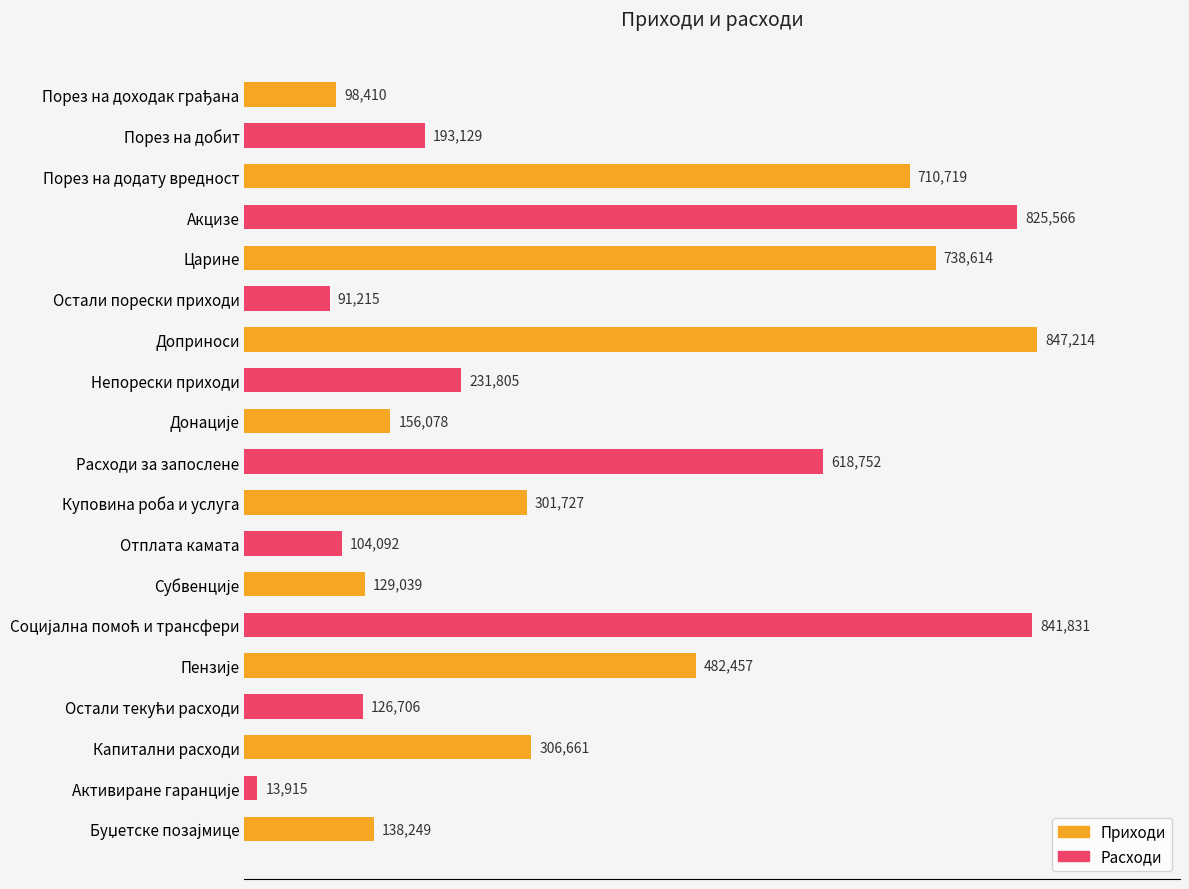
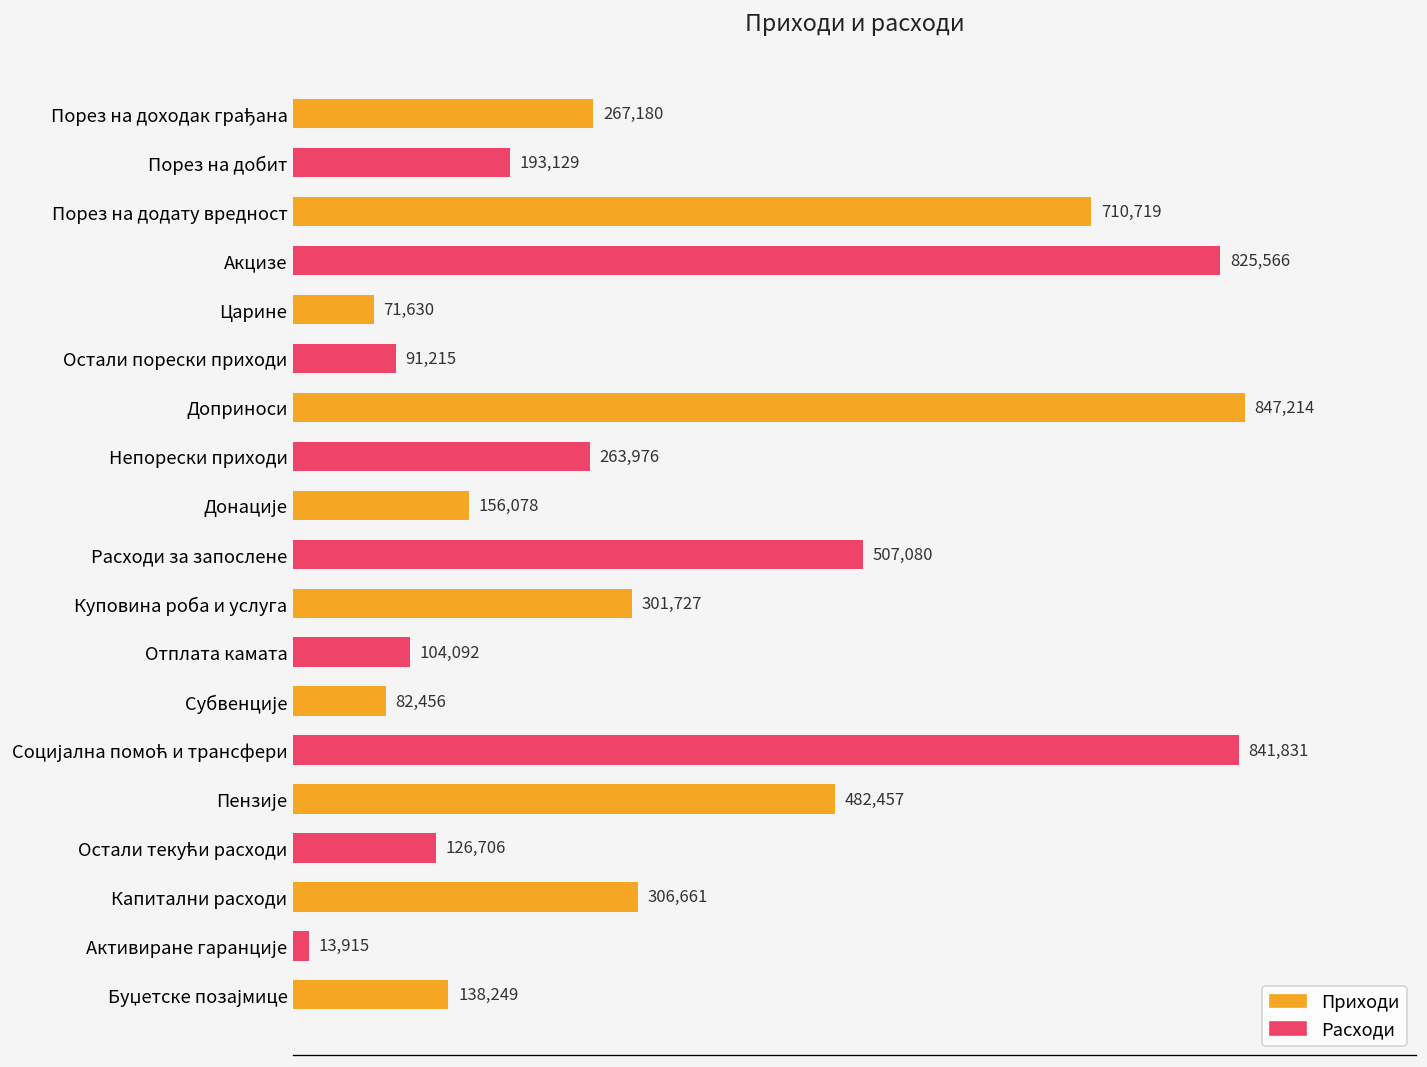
  {
-   "Порез на доходак грађана": "98,410",
+   "Порез на доходак грађана": "267,180",
    "Порез на добит": "193,129",
    "Порез на додату вредност": "710,719",
    "Акцизе": "825,566",
-   "Царине": "738,614",
+   "Царине": "71,630",
    "Остали порески приходи": "91,215",
    "Доприноси": "847,214",
-   "Непорески приходи": "231,805",
+   "Непорески приходи": "263,976",
    "Донације": "156,078",
-   "Расходи за запослене": "618,752",
+   "Расходи за запослене": "507,080",
    "Куповина роба и услуга": "301,727",
    "Отплата камата": "104,092",
-   "Субвенције": "129,039",
+   "Субвенције": "82,456",
    "Социјална помоћ и трансфери": "841,831",
    "Пензије": "482,457",
    "Остали текући расходи": "126,706",
    "Капитални расходи": "306,661",
    "Активиране гаранције": "13,915",
    "Буџетске позајмице": "138,249"
  }
